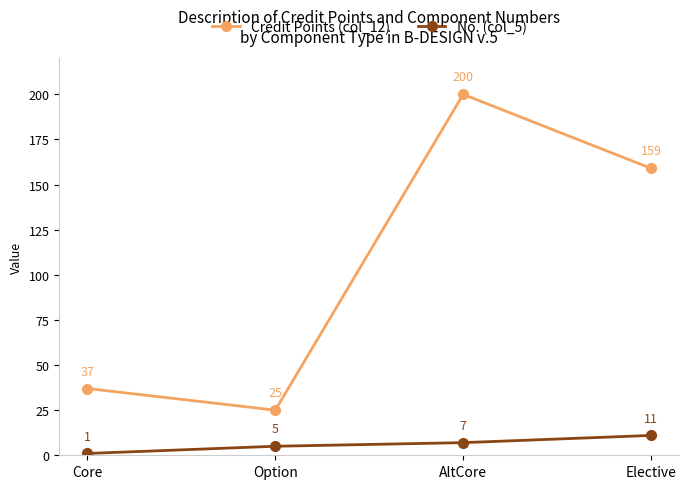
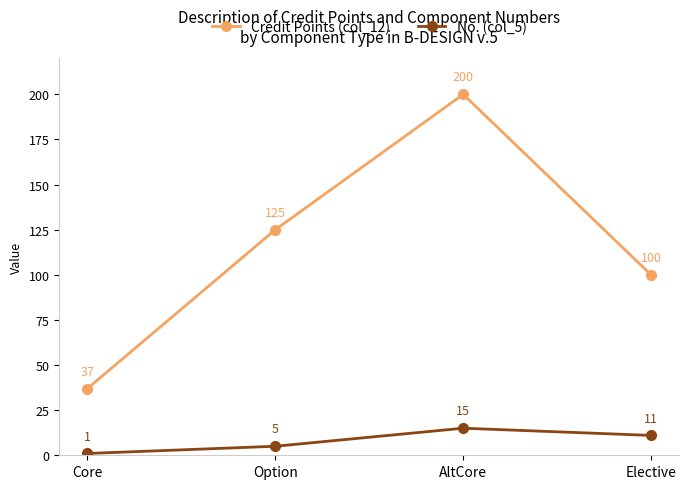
  {
    "Credit Points (col_12)": {
      "Core": 37,
-     "Option": 25,
+     "Option": 125,
      "AltCore": 200,
-     "Elective": 159
+     "Elective": 100
    },
    "No. (col_5)": {
      "Core": 1,
      "Option": 5,
-     "AltCore": 7,
+     "AltCore": 15,
      "Elective": 11
    }
  }
